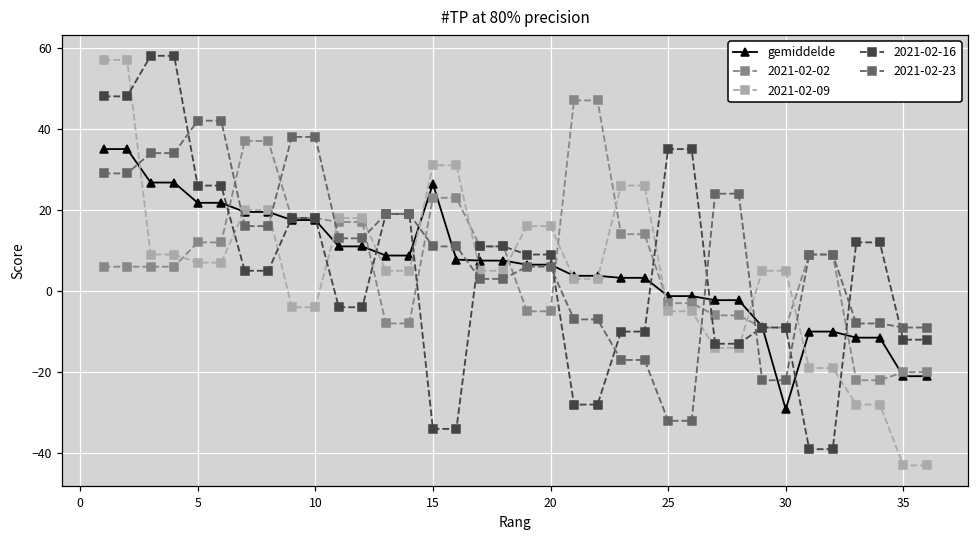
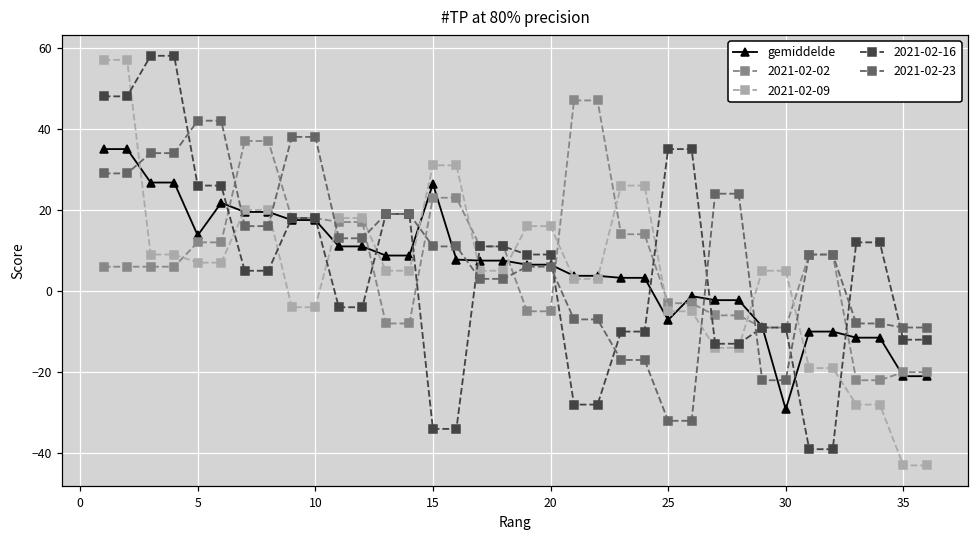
  {
    "gemiddelde": {
-     "5": 22,
+     "5": 14,
      "15": 26,
-     "25": -1,
+     "25": -7,
      "30": -29,
      "35": -21
    }
  }
